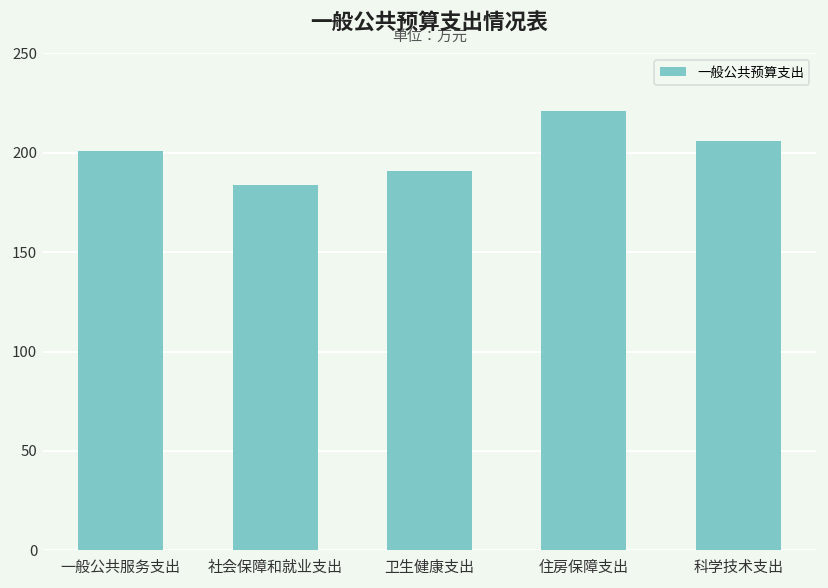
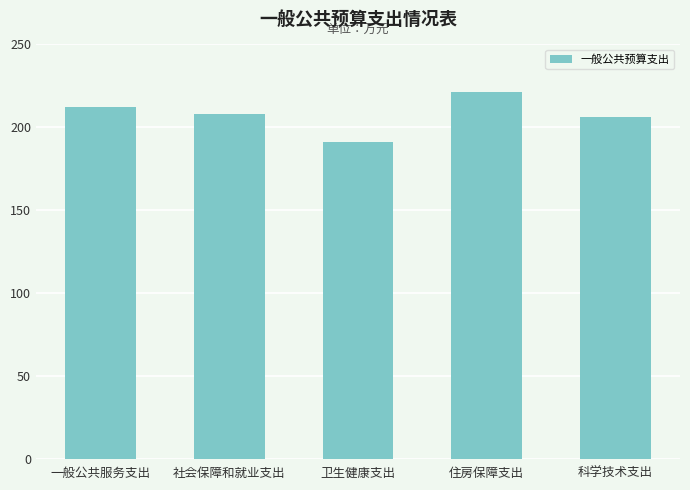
  {
-   "一般公共服务支出": 201,
-   "社会保障和就业支出": 184,
+   "一般公共服务支出": 212,
+   "社会保障和就业支出": 208,
    "卫生健康支出": 191,
    "住房保障支出": 221,
    "科学技术支出": 206
  }
